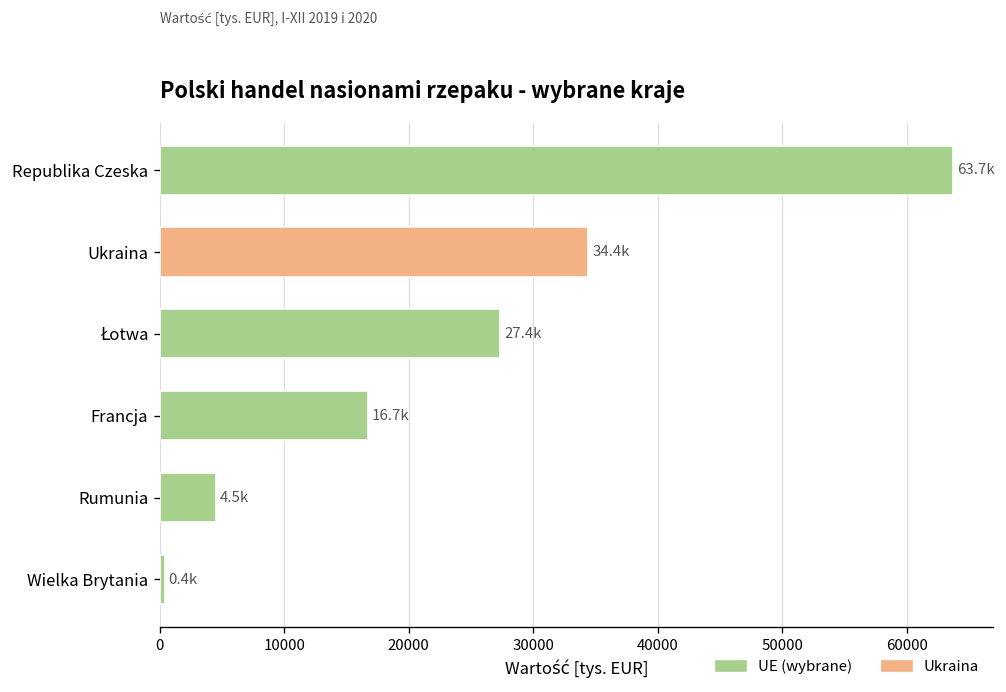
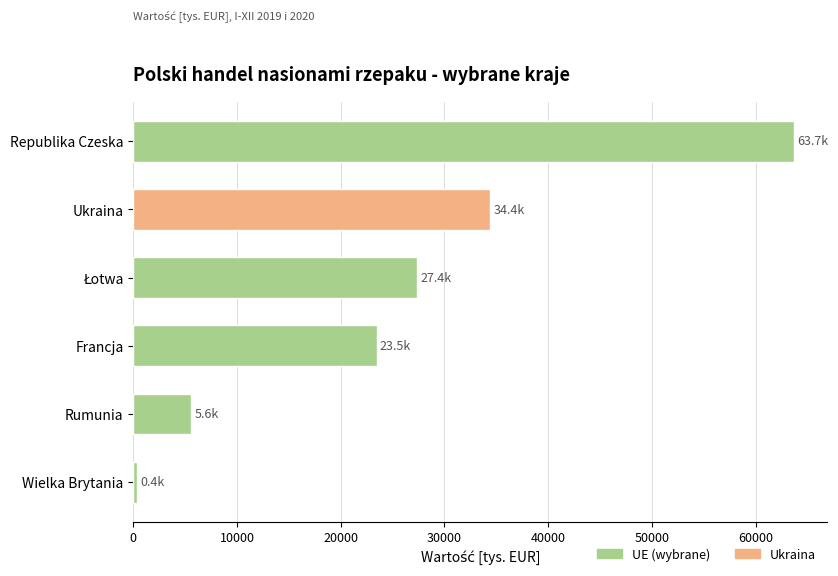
  {
    "Republika Czeska": "63.7k",
    "Ukraina": "34.4k",
    "Łotwa": "27.4k",
-   "Francja": "16.7k",
-   "Rumunia": "4.5k",
+   "Francja": "23.5k",
+   "Rumunia": "5.6k",
    "Wielka Brytania": "0.4k"
  }
